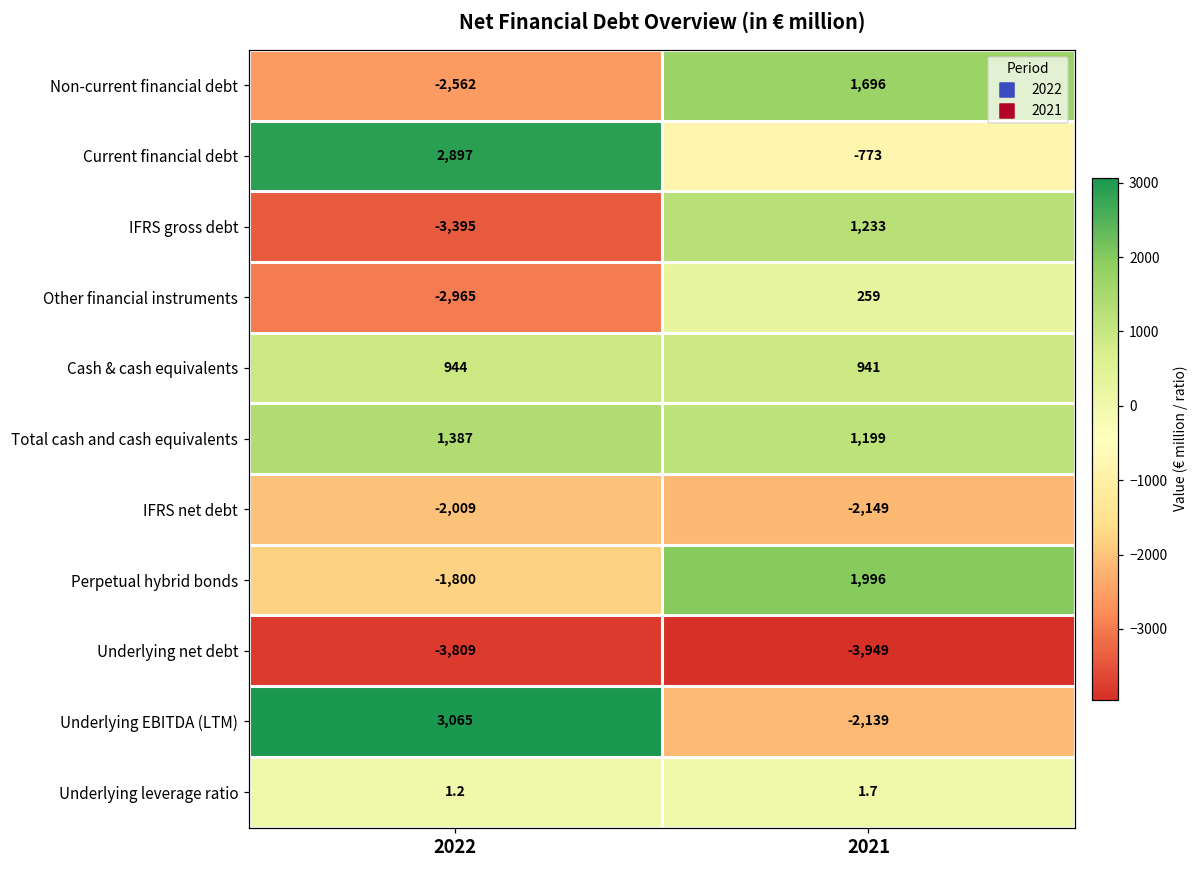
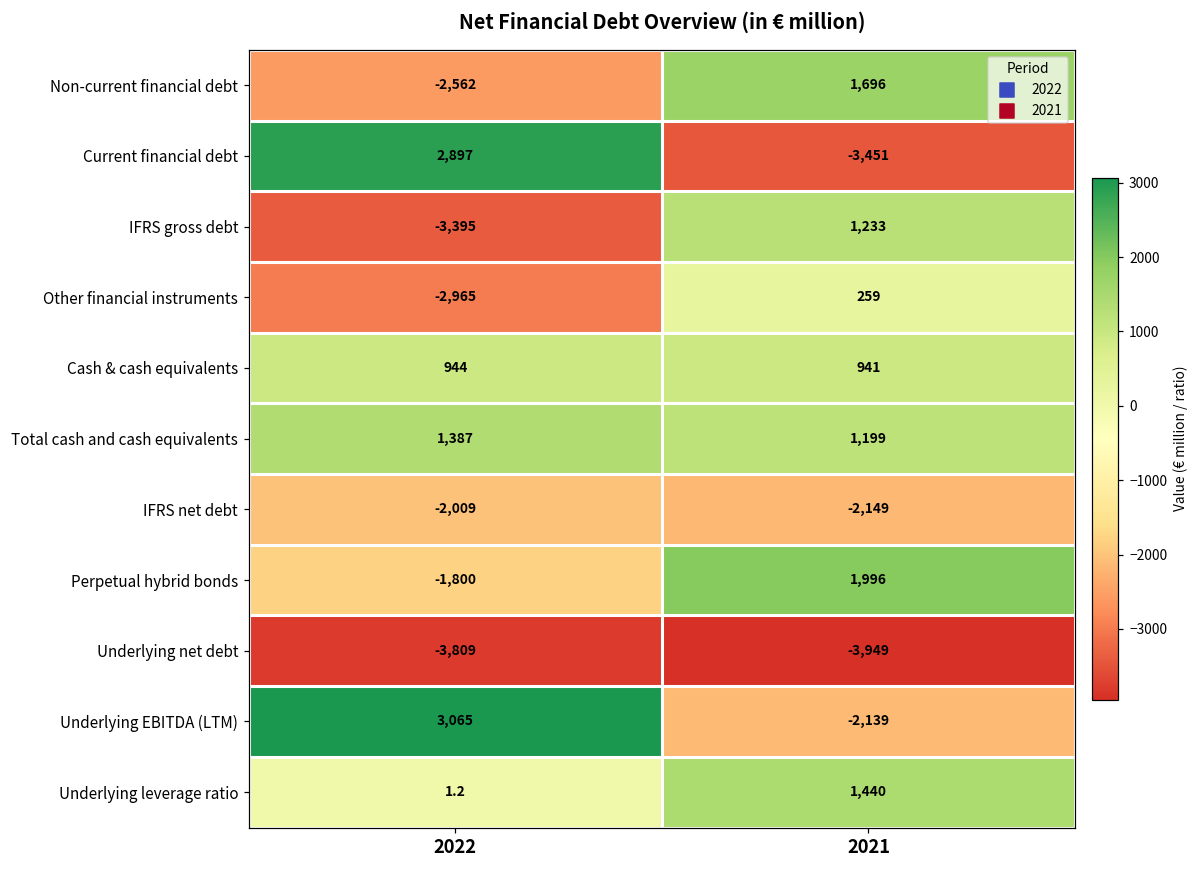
  {
    "Non-current financial debt": {
      "2022": "-2,562",
      "2021": "1,696"
    },
    "Current financial debt": {
      "2022": "2,897",
-     "2021": "-773"
+     "2021": "-3,451"
    },
    "IFRS gross debt": {
      "2022": "-3,395",
      "2021": "1,233"
    },
    "Other financial instruments": {
      "2022": "-2,965",
      "2021": "259"
    },
    "Cash & cash equivalents": {
      "2022": "944",
      "2021": "941"
    },
    "Total cash and cash equivalents": {
      "2022": "1,387",
      "2021": "1,199"
    },
    "IFRS net debt": {
      "2022": "-2,009",
      "2021": "-2,149"
    },
    "Perpetual hybrid bonds": {
      "2022": "-1,800",
      "2021": "1,996"
    },
    "Underlying net debt": {
      "2022": "-3,809",
      "2021": "-3,949"
    },
    "Underlying EBITDA (LTM)": {
      "2022": "3,065",
      "2021": "-2,139"
    },
    "Underlying leverage ratio": {
      "2022": "1.2",
-     "2021": "1.7"
+     "2021": "1,440"
    }
  }
